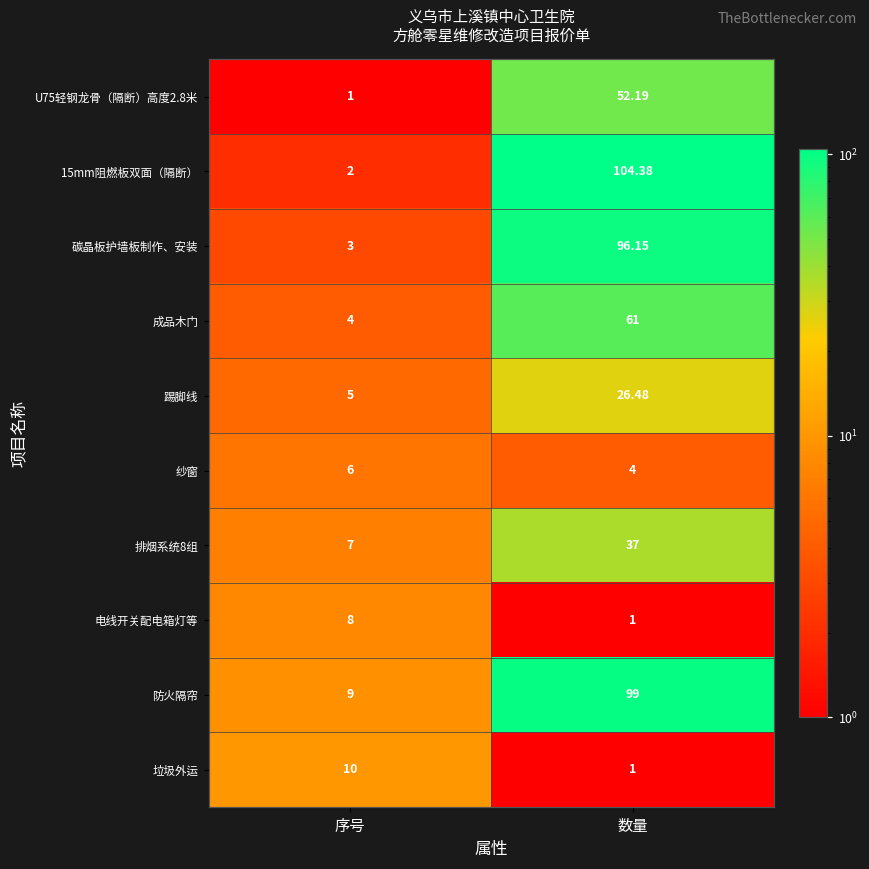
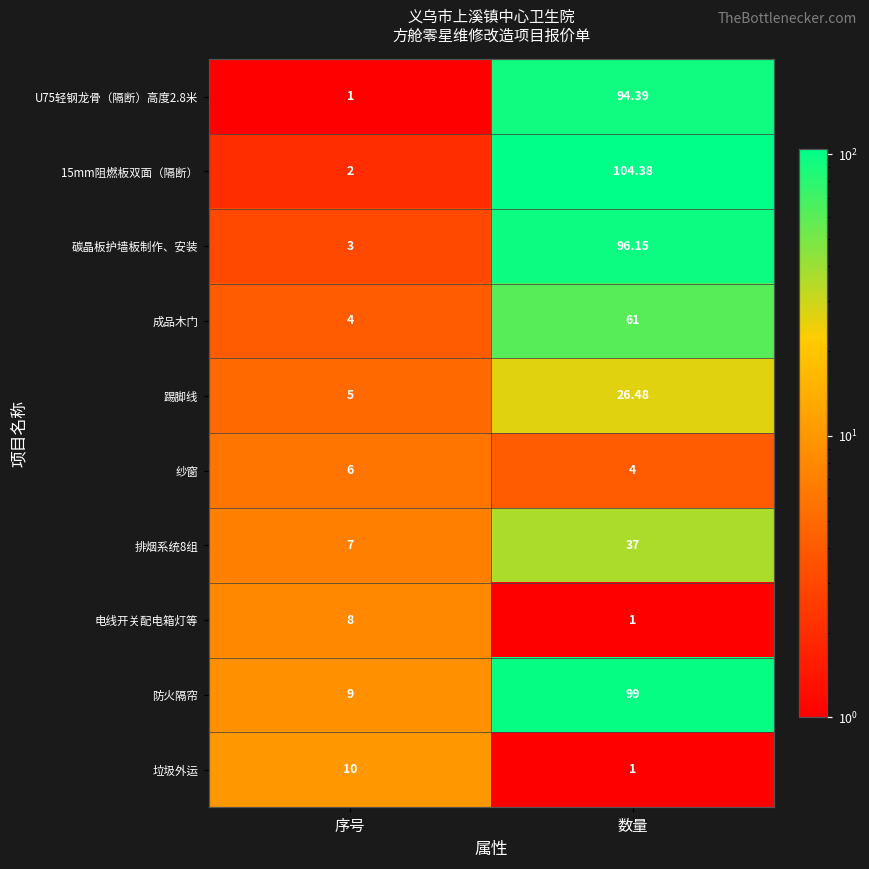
  {
    "U75轻钢龙骨（隔断）高度2.8米": {
      "序号": 1,
-     "数量": 52.19
+     "数量": 94.39
    },
    "15mm阻燃板双面（隔断）": {
      "序号": 2,
      "数量": 104.38
    },
    "碳晶板护墙板制作、安装": {
      "序号": 3,
      "数量": 96.15
    },
    "成品木门": {
      "序号": 4,
      "数量": 61
    },
    "踢脚线": {
      "序号": 5,
      "数量": 26.48
    },
    "纱窗": {
      "序号": 6,
      "数量": 4
    },
    "排烟系统8组": {
      "序号": 7,
      "数量": 37
    },
    "电线开关配电箱灯等": {
      "序号": 8,
      "数量": 1
    },
    "防火隔帘": {
      "序号": 9,
      "数量": 99
    },
    "垃圾外运": {
      "序号": 10,
      "数量": 1
    }
  }
